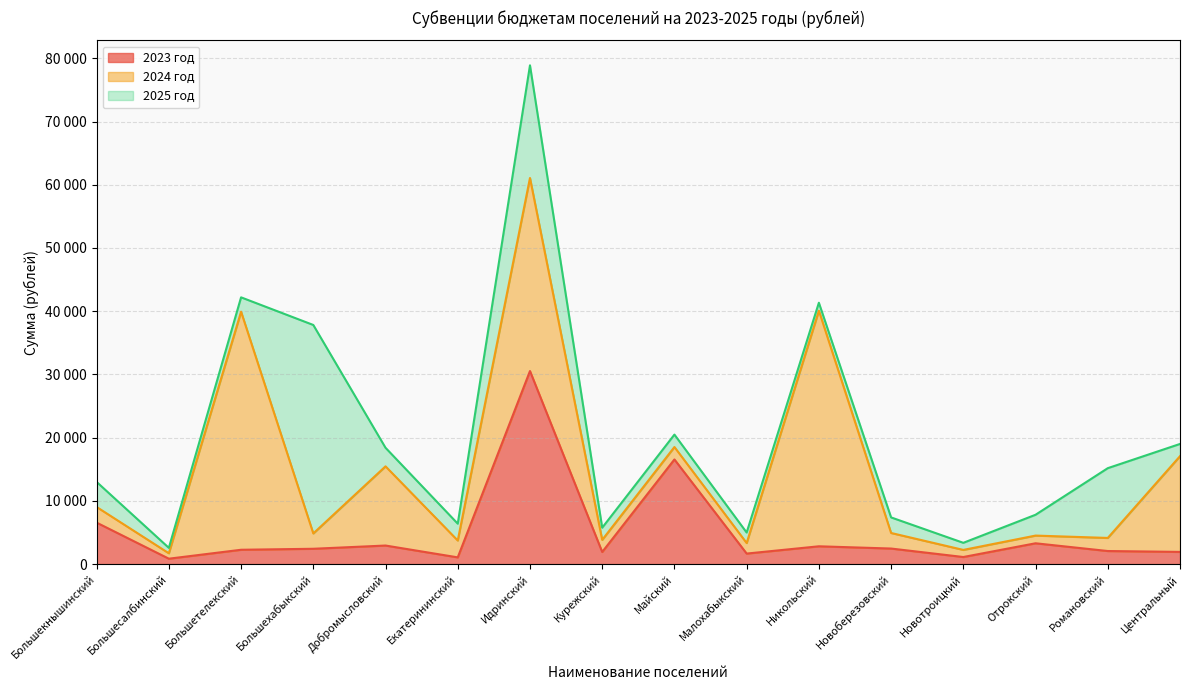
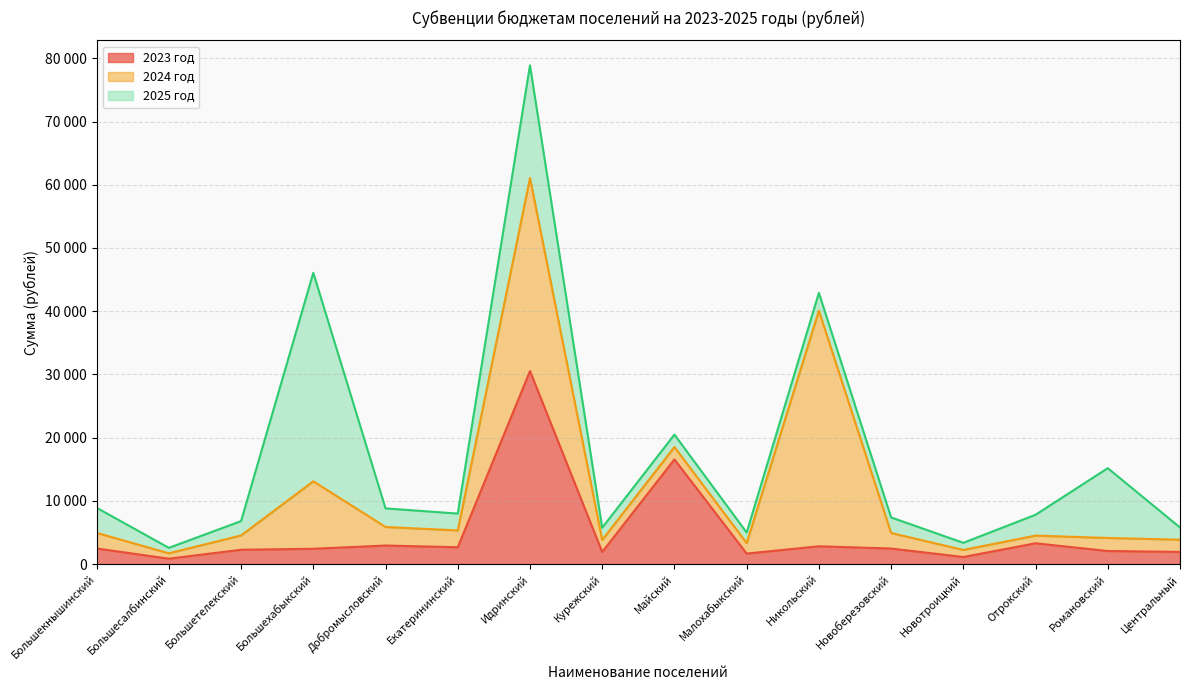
  {
    "2023 год": {
-     "Большекнышинский": 7000,
+     "Большекнышинский": 2000,
      "Большесалбинский": 1000,
      "Большетелекский": 2000,
      "Большехабыкский": 2000,
      "Добромысловский": 3000,
-     "Екатерининский": 1000,
+     "Екатерининский": 3000,
      "Идринский": 31000,
      "Курежский": 2000,
      "Майский": 17000,
      "Малохабыкский": 2000,
      "Никольский": 3000,
      "Новоберезовский": 2000,
      "Новотроицкий": 1000,
      "Отрокский": 3000,
      "Романовский": 2000,
      "Центральный": 2000
    },
    "2024 год": {
      "Большекнышинский": 2000,
      "Большесалбинский": 1000,
-     "Большетелекский": 38000,
-     "Большехабыкский": 2000,
-     "Добромысловский": 13000,
+     "Большетелекский": 2000,
+     "Большехабыкский": 11000,
+     "Добромысловский": 3000,
      "Екатерининский": 3000,
      "Идринский": 31000,
      "Курежский": 2000,
      "Майский": 2000,
      "Малохабыкский": 2000,
      "Никольский": 37000,
      "Новоберезовский": 2000,
      "Новотроицкий": 1000,
      "Отрокский": 1000,
      "Романовский": 2000,
-     "Центральный": 15000
+     "Центральный": 2000
    },
    "2025 год": {
      "Большекнышинский": 4000,
      "Большесалбинский": 1000,
      "Большетелекский": 2000,
      "Большехабыкский": 33000,
      "Добромысловский": 3000,
      "Екатерининский": 3000,
      "Идринский": 18000,
      "Курежский": 2000,
      "Майский": 2000,
      "Малохабыкский": 2000,
-     "Никольский": 1000,
+     "Никольский": 3000,
      "Новоберезовский": 2000,
      "Новотроицкий": 1000,
      "Отрокский": 3000,
      "Романовский": 11000,
      "Центральный": 2000
    }
  }
